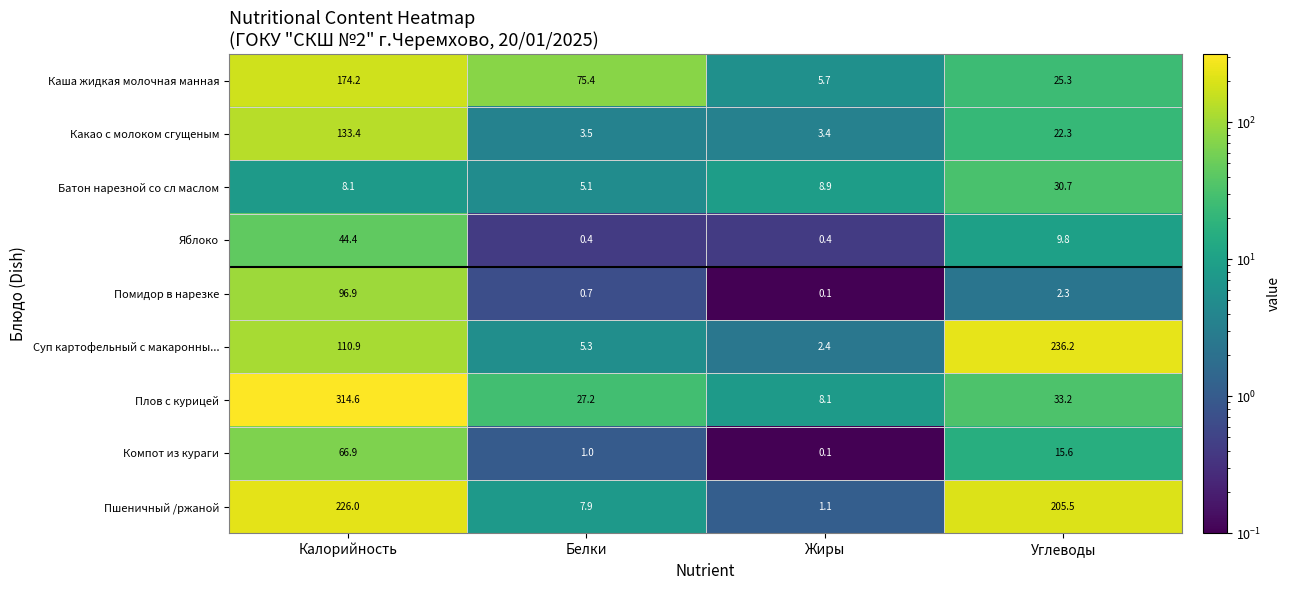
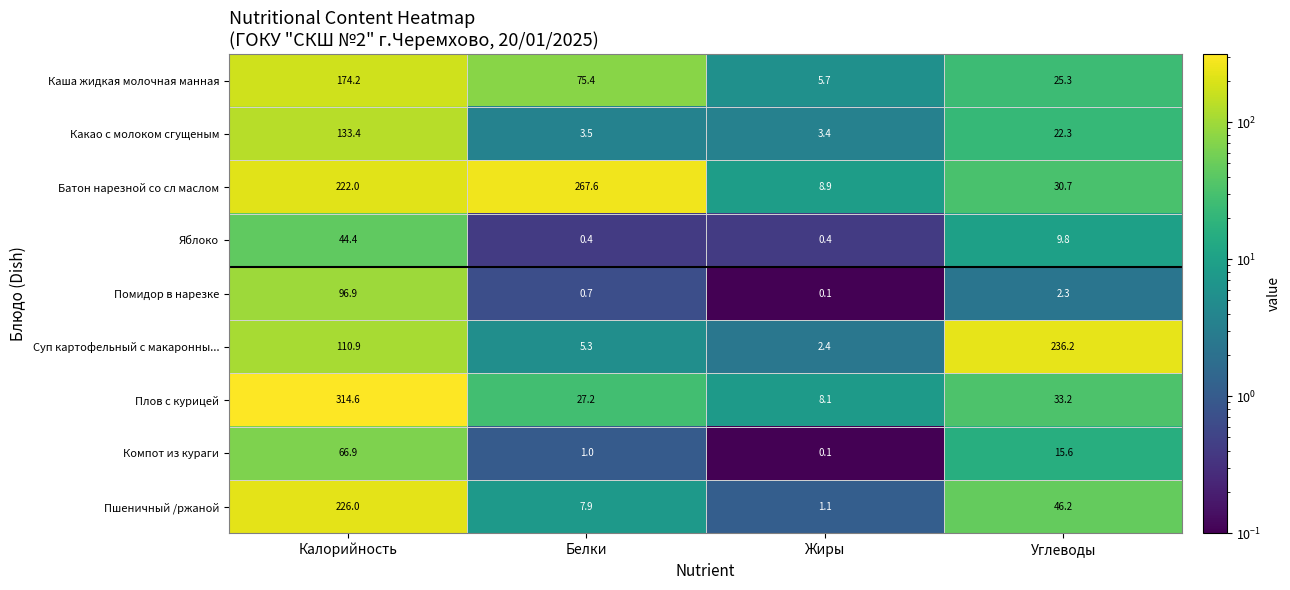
  {
    "Каша жидкая молочная манная": {
      "Калорийность": 174.2,
      "Белки": 75.4,
      "Жиры": 5.7,
      "Углеводы": 25.3
    },
    "Какао с молоком сгущеным": {
      "Калорийность": 133.4,
      "Белки": 3.5,
      "Жиры": 3.4,
      "Углеводы": 22.3
    },
    "Батон нарезной со сл маслом": {
-     "Калорийность": 8.1,
-     "Белки": 5.1,
+     "Калорийность": 222.0,
+     "Белки": 267.6,
      "Жиры": 8.9,
      "Углеводы": 30.7
    },
    "Яблоко": {
      "Калорийность": 44.4,
      "Белки": 0.4,
      "Жиры": 0.4,
      "Углеводы": 9.8
    },
    "Помидор в нарезке": {
      "Калорийность": 96.9,
      "Белки": 0.7,
      "Жиры": 0.1,
      "Углеводы": 2.3
    },
    "Суп картофельный с макаронны...": {
      "Калорийность": 110.9,
      "Белки": 5.3,
      "Жиры": 2.4,
      "Углеводы": 236.2
    },
    "Плов с курицей": {
      "Калорийность": 314.6,
      "Белки": 27.2,
      "Жиры": 8.1,
      "Углеводы": 33.2
    },
    "Компот из кураги": {
      "Калорийность": 66.9,
      "Белки": 1.0,
      "Жиры": 0.1,
      "Углеводы": 15.6
    },
    "Пшеничный /ржаной": {
      "Калорийность": 226.0,
      "Белки": 7.9,
      "Жиры": 1.1,
-     "Углеводы": 205.5
+     "Углеводы": 46.2
    }
  }
